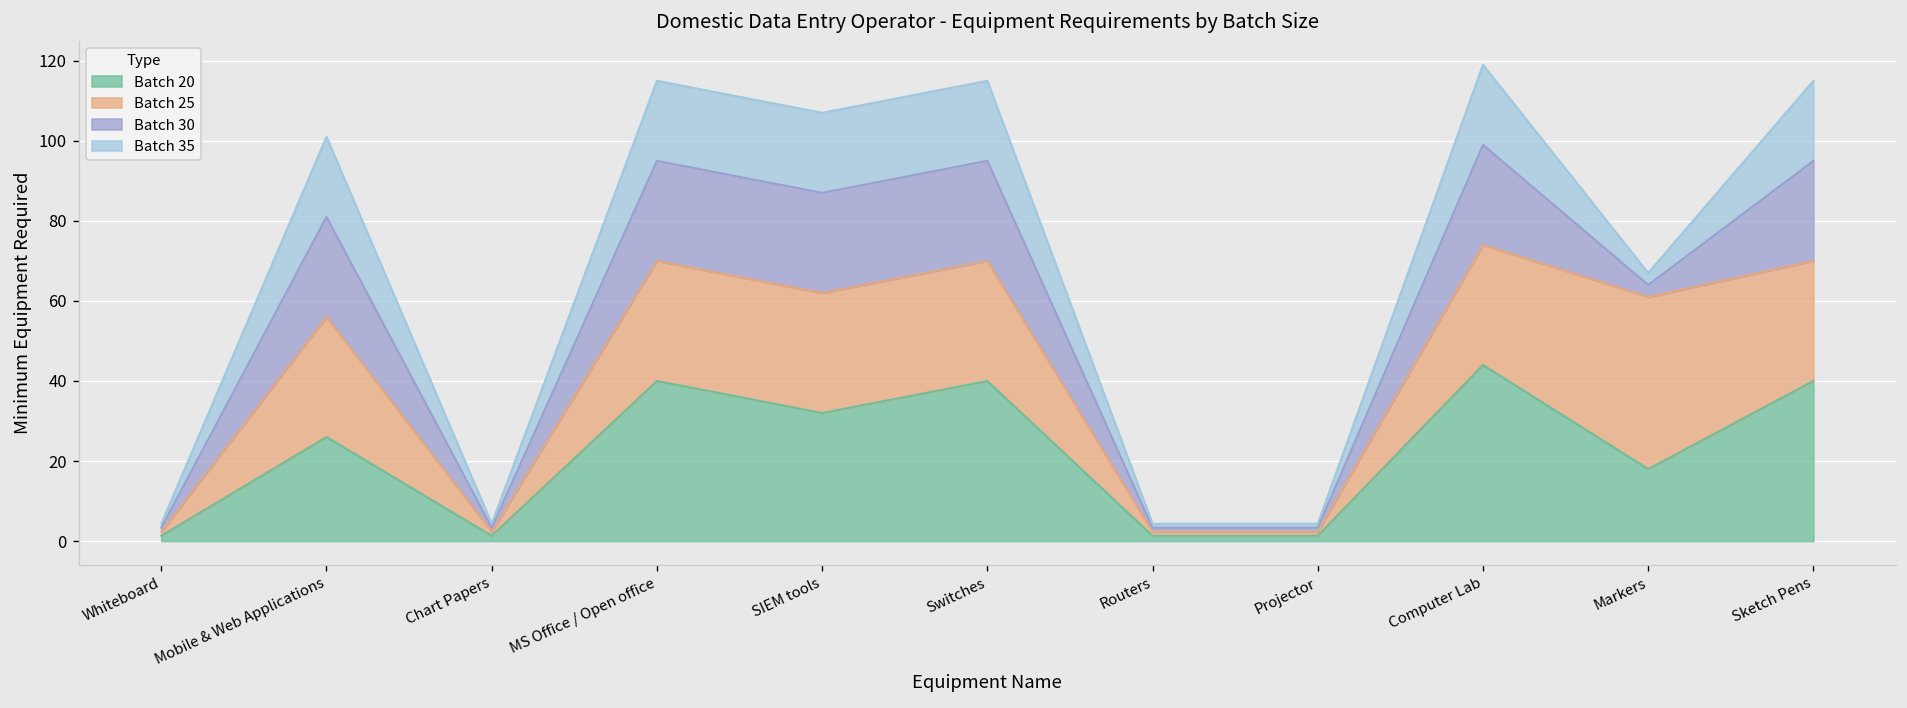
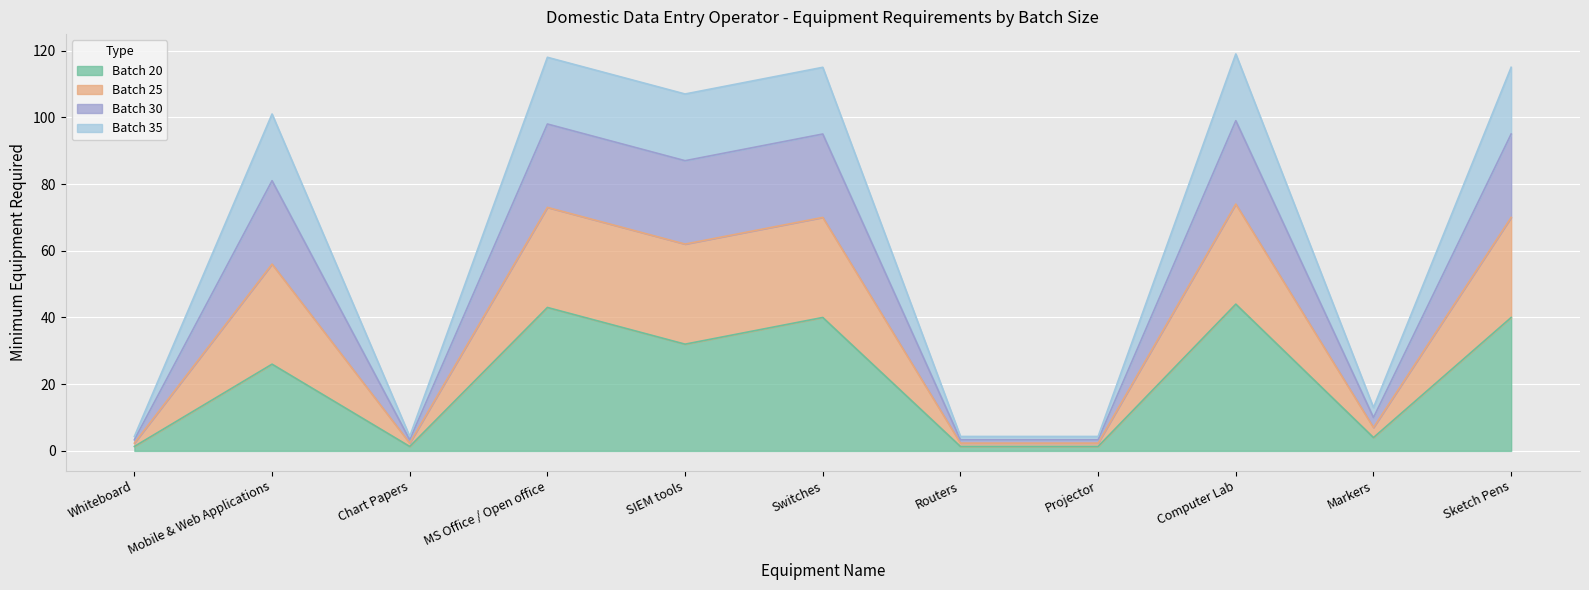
  {
    "Batch 20": {
      "Whiteboard": 1,
      "Mobile & Web Applications": 26,
      "Chart Papers": 1,
-     "MS Office / Open office": 40,
+     "MS Office / Open office": 43,
      "SIEM tools": 32,
      "Switches": 40,
      "Routers": 1,
      "Projector": 1,
      "Computer Lab": 44,
-     "Markers": 18,
+     "Markers": 4,
      "Sketch Pens": 40
    },
    "Batch 25": {
      "Whiteboard": 1,
      "Mobile & Web Applications": 30,
      "Chart Papers": 1,
      "MS Office / Open office": 30,
      "SIEM tools": 30,
      "Switches": 30,
      "Routers": 1,
      "Projector": 1,
      "Computer Lab": 30,
-     "Markers": 43,
+     "Markers": 3,
      "Sketch Pens": 30
    }
  }
